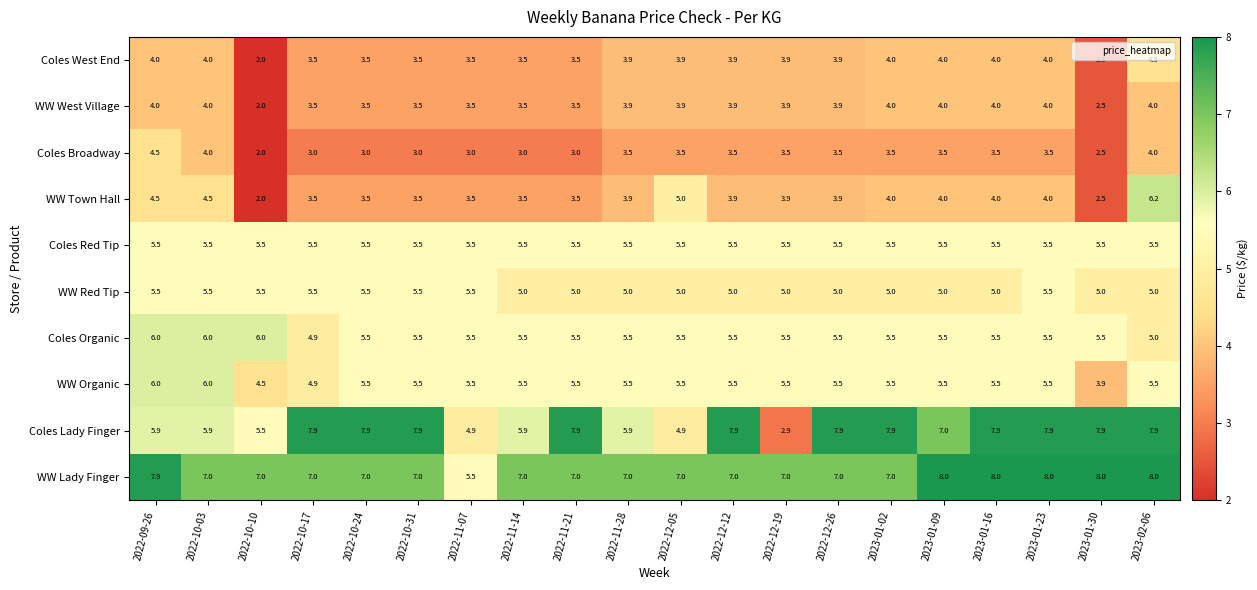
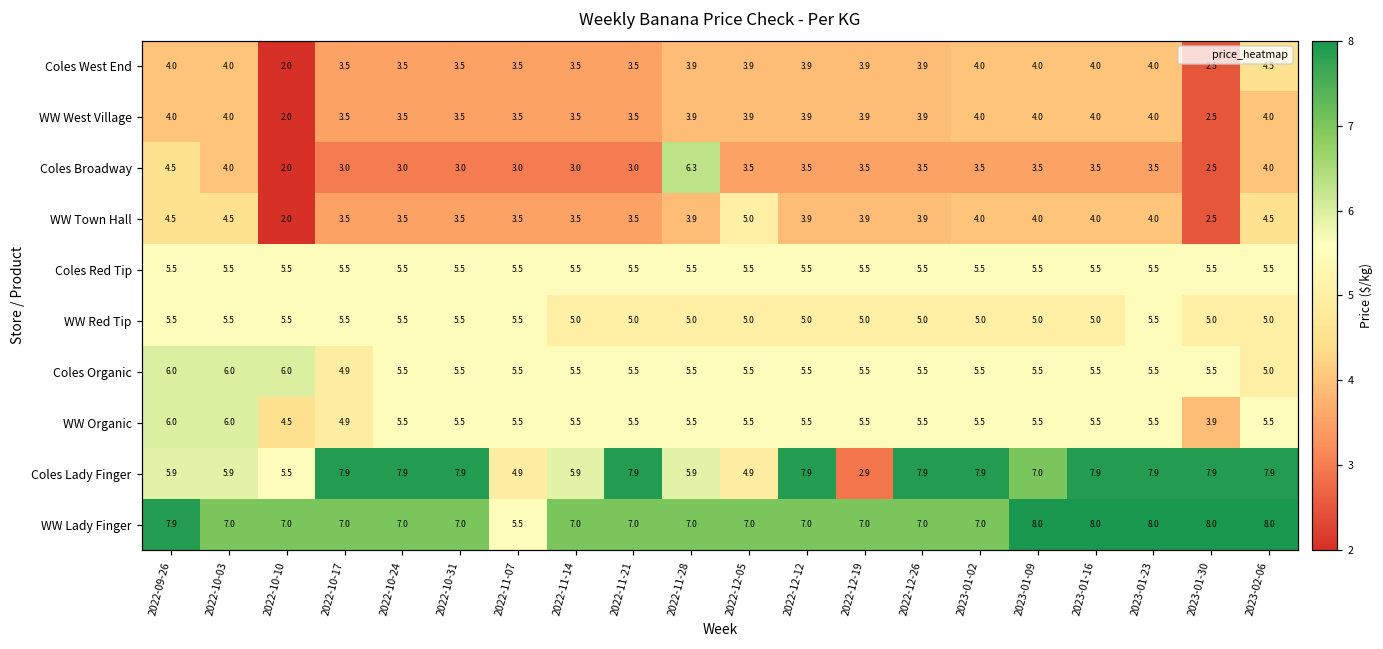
  {
    "Coles West End": {
      "2022-09-26": 4.0,
      "2022-10-03": 4.0,
      "2022-10-10": 2.0,
      "2022-10-17": 3.5,
      "2022-10-24": 3.5,
      "2022-10-31": 3.5,
      "2022-11-07": 3.5,
      "2022-11-14": 3.5,
      "2022-11-21": 3.5,
      "2022-11-28": 3.9,
      "2022-12-05": 3.9,
      "2022-12-12": 3.9,
      "2022-12-19": 3.9,
      "2022-12-26": 3.9,
      "2023-01-02": 4.0,
      "2023-01-09": 4.0,
      "2023-01-16": 4.0,
      "2023-01-23": 4.0
    },
    "WW West Village": {
      "2022-09-26": 4.0,
      "2022-10-03": 4.0,
      "2022-10-10": 2.0,
      "2022-10-17": 3.5,
      "2022-10-24": 3.5,
      "2022-10-31": 3.5,
      "2022-11-07": 3.5,
      "2022-11-14": 3.5,
      "2022-11-21": 3.5,
      "2022-11-28": 3.9,
      "2022-12-05": 3.9,
      "2022-12-12": 3.9,
      "2022-12-19": 3.9,
      "2022-12-26": 3.9,
      "2023-01-02": 4.0,
      "2023-01-09": 4.0,
      "2023-01-16": 4.0,
      "2023-01-23": 4.0,
      "2023-01-30": 2.5,
      "2023-02-06": 4.0
    },
    "Coles Broadway": {
      "2022-09-26": 4.5,
      "2022-10-03": 4.0,
      "2022-10-10": 2.0,
      "2022-10-17": 3.0,
      "2022-10-24": 3.0,
      "2022-10-31": 3.0,
      "2022-11-07": 3.0,
      "2022-11-14": 3.0,
      "2022-11-21": 3.0,
-     "2022-11-28": 3.5,
+     "2022-11-28": 6.3,
      "2022-12-05": 3.5,
      "2022-12-12": 3.5,
      "2022-12-19": 3.5,
      "2022-12-26": 3.5,
      "2023-01-02": 3.5,
      "2023-01-09": 3.5,
      "2023-01-16": 3.5,
      "2023-01-23": 3.5,
      "2023-01-30": 2.5,
      "2023-02-06": 4.0
    },
    "WW Town Hall": {
      "2022-09-26": 4.5,
      "2022-10-03": 4.5,
      "2022-10-10": 2.0,
      "2022-10-17": 3.5,
      "2022-10-24": 3.5,
      "2022-10-31": 3.5,
      "2022-11-07": 3.5,
      "2022-11-14": 3.5,
      "2022-11-21": 3.5,
      "2022-11-28": 3.9,
      "2022-12-05": 5.0,
      "2022-12-12": 3.9,
      "2022-12-19": 3.9,
      "2022-12-26": 3.9,
      "2023-01-02": 4.0,
      "2023-01-09": 4.0,
      "2023-01-16": 4.0,
      "2023-01-23": 4.0,
      "2023-01-30": 2.5,
-     "2023-02-06": 6.2
+     "2023-02-06": 4.5
    },
    "Coles Red Tip": {
      "2022-09-26": 5.5,
      "2022-10-03": 5.5,
      "2022-10-10": 5.5,
      "2022-10-17": 5.5,
      "2022-10-24": 5.5,
      "2022-10-31": 5.5,
      "2022-11-07": 5.5,
      "2022-11-14": 5.5,
      "2022-11-21": 5.5,
      "2022-11-28": 5.5,
      "2022-12-05": 5.5,
      "2022-12-12": 5.5,
      "2022-12-19": 5.5,
      "2022-12-26": 5.5,
      "2023-01-02": 5.5,
      "2023-01-09": 5.5,
      "2023-01-16": 5.5,
      "2023-01-23": 5.5,
      "2023-01-30": 5.5,
      "2023-02-06": 5.5
    },
    "WW Red Tip": {
      "2022-09-26": 5.5,
      "2022-10-03": 5.5,
      "2022-10-10": 5.5,
      "2022-10-17": 5.5,
      "2022-10-24": 5.5,
      "2022-10-31": 5.5,
      "2022-11-07": 5.5,
      "2022-11-14": 5.0,
      "2022-11-21": 5.0,
      "2022-11-28": 5.0,
      "2022-12-05": 5.0,
      "2022-12-12": 5.0,
      "2022-12-19": 5.0,
      "2022-12-26": 5.0,
      "2023-01-02": 5.0,
      "2023-01-09": 5.0,
      "2023-01-16": 5.0,
      "2023-01-23": 5.5,
      "2023-01-30": 5.0,
      "2023-02-06": 5.0
    },
    "Coles Organic": {
      "2022-09-26": 6.0,
      "2022-10-03": 6.0,
      "2022-10-10": 6.0,
      "2022-10-17": 4.9,
      "2022-10-24": 5.5,
      "2022-10-31": 5.5,
      "2022-11-07": 5.5,
      "2022-11-14": 5.5,
      "2022-11-21": 5.5,
      "2022-11-28": 5.5,
      "2022-12-05": 5.5,
      "2022-12-12": 5.5,
      "2022-12-19": 5.5,
      "2022-12-26": 5.5,
      "2023-01-02": 5.5,
      "2023-01-09": 5.5,
      "2023-01-16": 5.5,
      "2023-01-23": 5.5,
      "2023-01-30": 5.5,
      "2023-02-06": 5.0
    },
    "WW Organic": {
      "2022-09-26": 6.0,
      "2022-10-03": 6.0,
      "2022-10-10": 4.5,
      "2022-10-17": 4.9,
      "2022-10-24": 5.5,
      "2022-10-31": 5.5,
      "2022-11-07": 5.5,
      "2022-11-14": 5.5,
      "2022-11-21": 5.5,
      "2022-11-28": 5.5,
      "2022-12-05": 5.5,
      "2022-12-12": 5.5,
      "2022-12-19": 5.5,
      "2022-12-26": 5.5,
      "2023-01-02": 5.5,
      "2023-01-09": 5.5,
      "2023-01-16": 5.5,
      "2023-01-23": 5.5,
      "2023-01-30": 3.9,
      "2023-02-06": 5.5
    },
    "Coles Lady Finger": {
      "2022-09-26": 5.9,
      "2022-10-03": 5.9,
      "2022-10-10": 5.5,
      "2022-10-17": 7.9,
      "2022-10-24": 7.9,
      "2022-10-31": 7.9,
      "2022-11-07": 4.9,
      "2022-11-14": 5.9,
      "2022-11-21": 7.9,
      "2022-11-28": 5.9,
      "2022-12-05": 4.9,
      "2022-12-12": 7.9,
      "2022-12-19": 2.9,
      "2022-12-26": 7.9,
      "2023-01-02": 7.9,
      "2023-01-09": 7.0,
      "2023-01-16": 7.9,
      "2023-01-23": 7.9,
      "2023-01-30": 7.9,
      "2023-02-06": 7.9
    },
    "WW Lady Finger": {
      "2022-09-26": 7.9,
      "2022-10-03": 7.0,
      "2022-10-10": 7.0,
      "2022-10-17": 7.0,
      "2022-10-24": 7.0,
      "2022-10-31": 7.0,
      "2022-11-07": 5.5,
      "2022-11-14": 7.0,
      "2022-11-21": 7.0,
      "2022-11-28": 7.0,
      "2022-12-05": 7.0,
      "2022-12-12": 7.0,
      "2022-12-19": 7.0,
      "2022-12-26": 7.0,
      "2023-01-02": 7.0,
      "2023-01-09": 8.0,
      "2023-01-16": 8.0,
      "2023-01-23": 8.0,
      "2023-01-30": 8.0,
      "2023-02-06": 8.0
    }
  }
